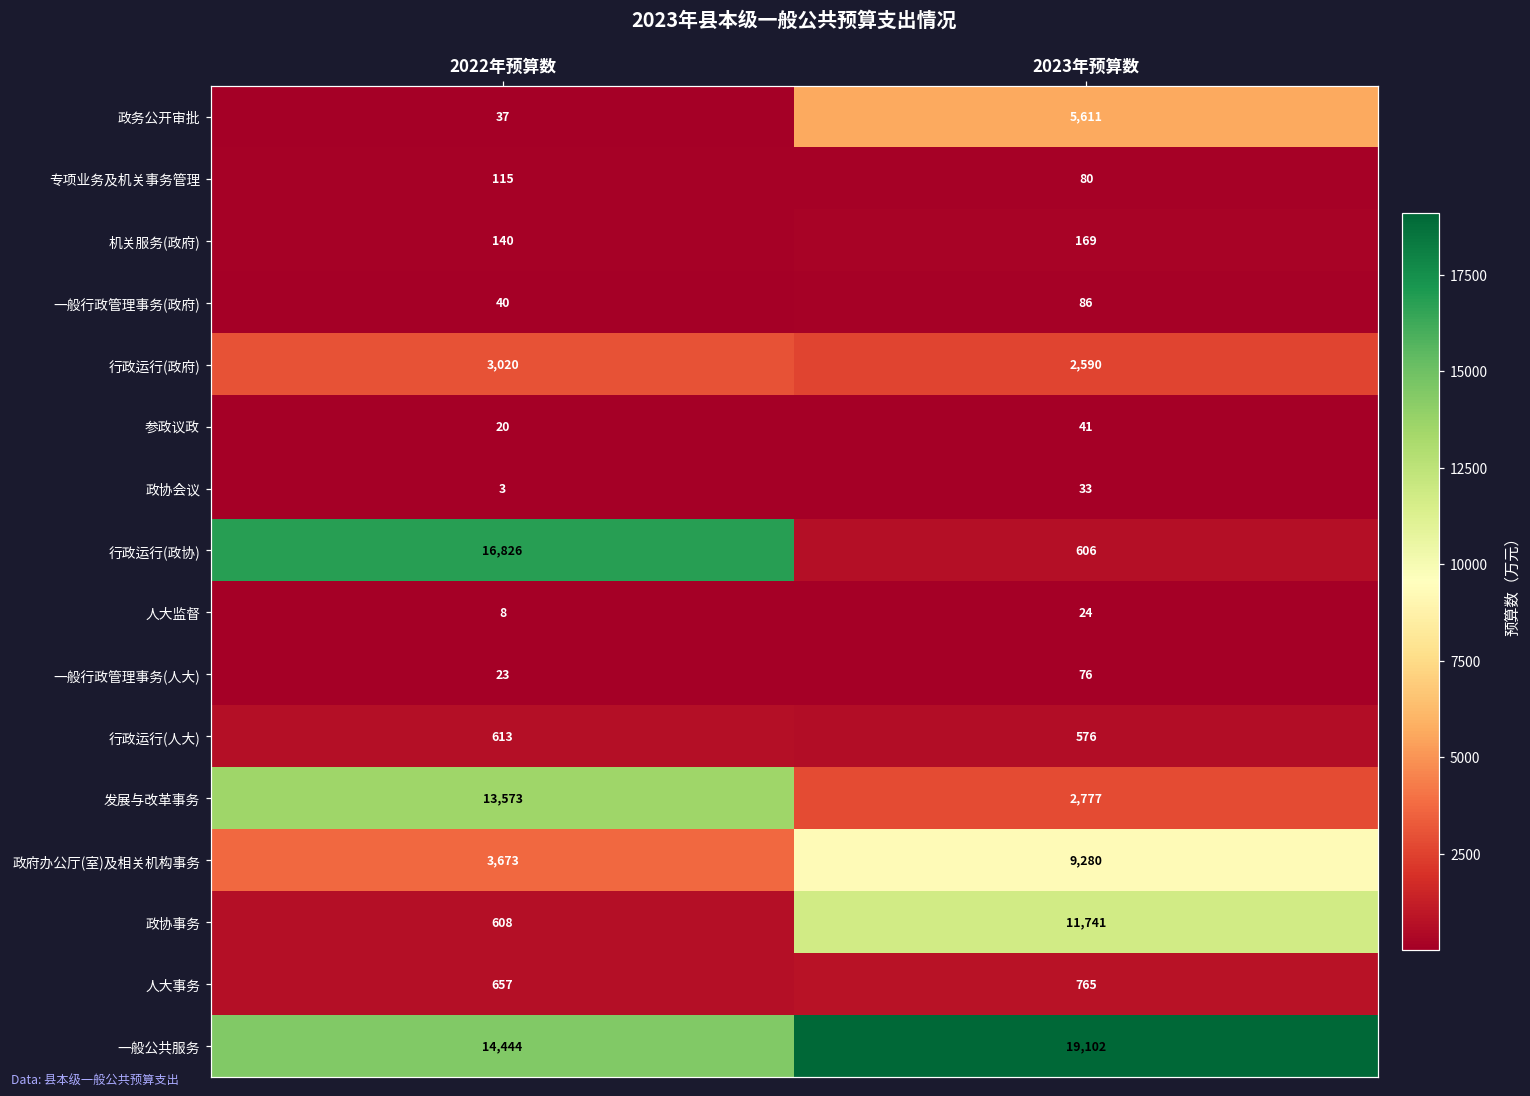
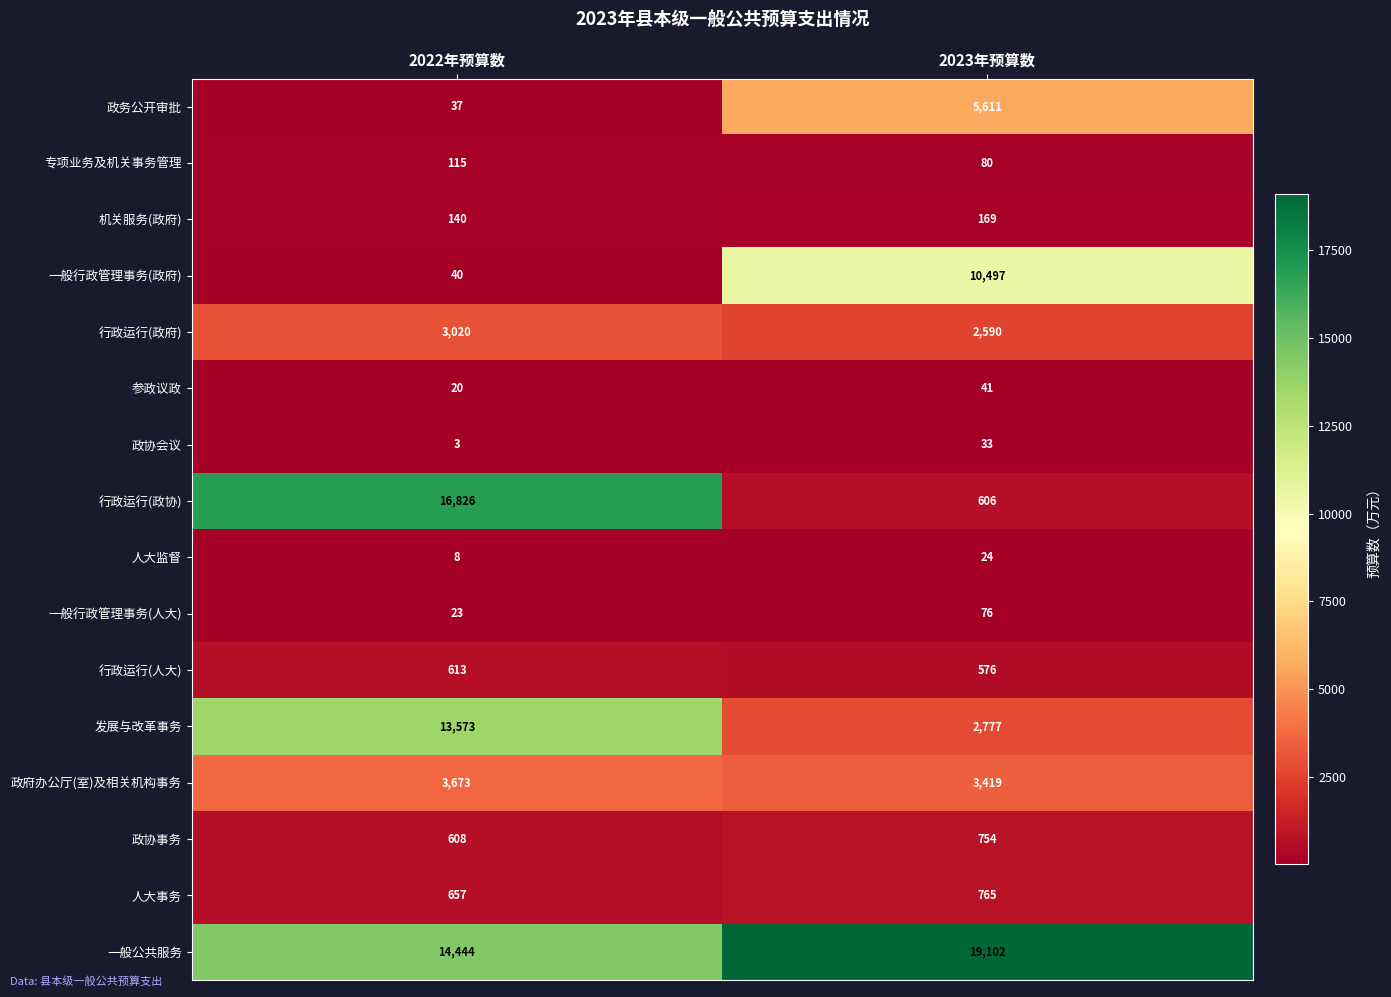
  {
    "政务公开审批": {
      "2022年预算数": "37",
      "2023年预算数": "5,611"
    },
    "专项业务及机关事务管理": {
      "2022年预算数": "115",
      "2023年预算数": "80"
    },
    "机关服务(政府)": {
      "2022年预算数": "140",
      "2023年预算数": "169"
    },
    "一般行政管理事务(政府)": {
      "2022年预算数": "40",
-     "2023年预算数": "86"
+     "2023年预算数": "10,497"
    },
    "行政运行(政府)": {
      "2022年预算数": "3,020",
      "2023年预算数": "2,590"
    },
    "参政议政": {
      "2022年预算数": "20",
      "2023年预算数": "41"
    },
    "政协会议": {
      "2022年预算数": "3",
      "2023年预算数": "33"
    },
    "行政运行(政协)": {
      "2022年预算数": "16,826",
      "2023年预算数": "606"
    },
    "人大监督": {
      "2022年预算数": "8",
      "2023年预算数": "24"
    },
    "一般行政管理事务(人大)": {
      "2022年预算数": "23",
      "2023年预算数": "76"
    },
    "行政运行(人大)": {
      "2022年预算数": "613",
      "2023年预算数": "576"
    },
    "发展与改革事务": {
      "2022年预算数": "13,573",
      "2023年预算数": "2,777"
    },
    "政府办公厅(室)及相关机构事务": {
      "2022年预算数": "3,673",
-     "2023年预算数": "9,280"
+     "2023年预算数": "3,419"
    },
    "政协事务": {
      "2022年预算数": "608",
-     "2023年预算数": "11,741"
+     "2023年预算数": "754"
    },
    "人大事务": {
      "2022年预算数": "657",
      "2023年预算数": "765"
    },
    "一般公共服务": {
      "2022年预算数": "14,444",
      "2023年预算数": "19,102"
    }
  }
